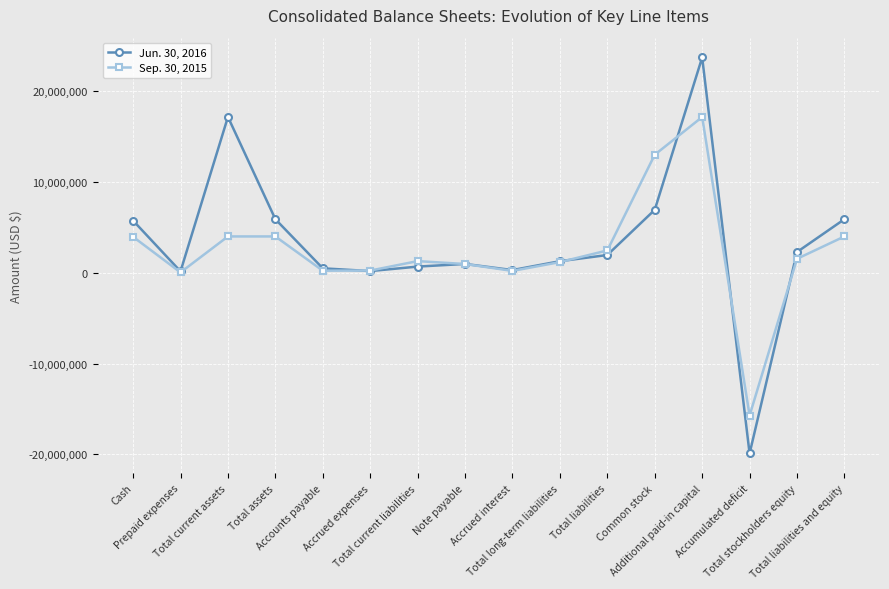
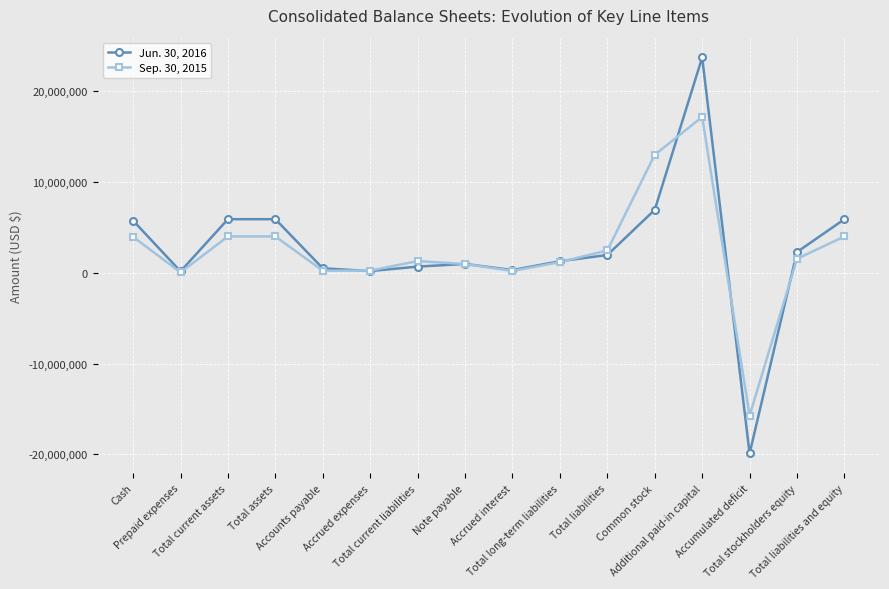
  {
    "Jun. 30, 2016": {
      "Cash": "6,000,000",
-     "Total current assets": "17,000,000",
+     "Total current assets": "6,000,000",
      "Total assets": "6,000,000",
      "Total current liabilities": "1,000,000",
      "Total liabilities": "2,000,000",
      "Common stock": "7,000,000",
      "Additional paid-in capital": "24,000,000",
      "Accumulated deficit": "-20,000,000",
      "Total stockholders equity": "2,000,000",
      "Total liabilities and equity": "6,000,000"
    },
    "Sep. 30, 2015": {
      "Cash": "4,000,000",
      "Total current assets": "4,000,000",
      "Total assets": "4,000,000",
      "Total current liabilities": "1,000,000",
      "Total liabilities": "2,000,000",
      "Common stock": "13,000,000",
      "Additional paid-in capital": "17,000,000",
      "Accumulated deficit": "-16,000,000",
      "Total stockholders equity": "2,000,000",
      "Total liabilities and equity": "4,000,000"
    }
  }
